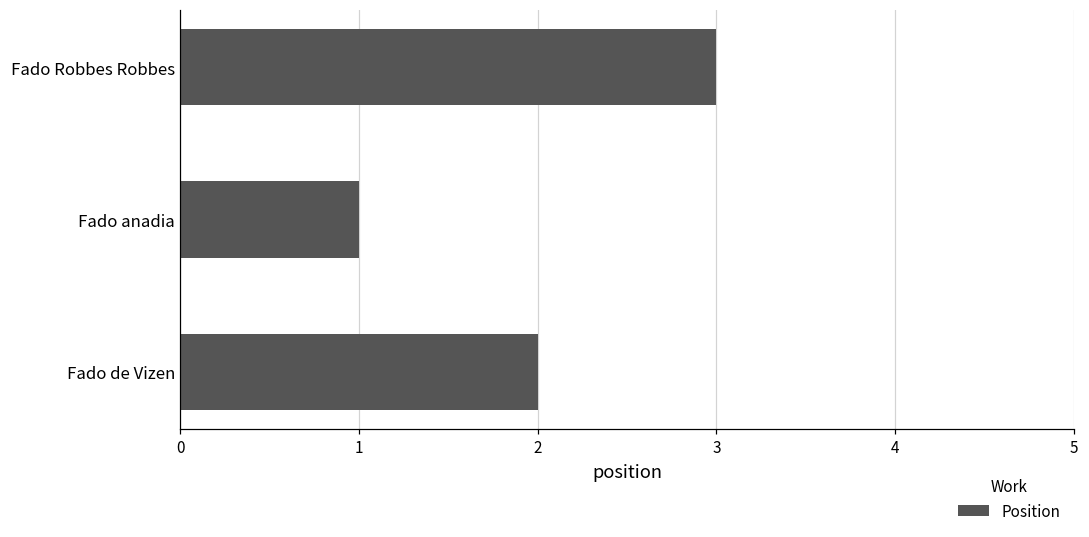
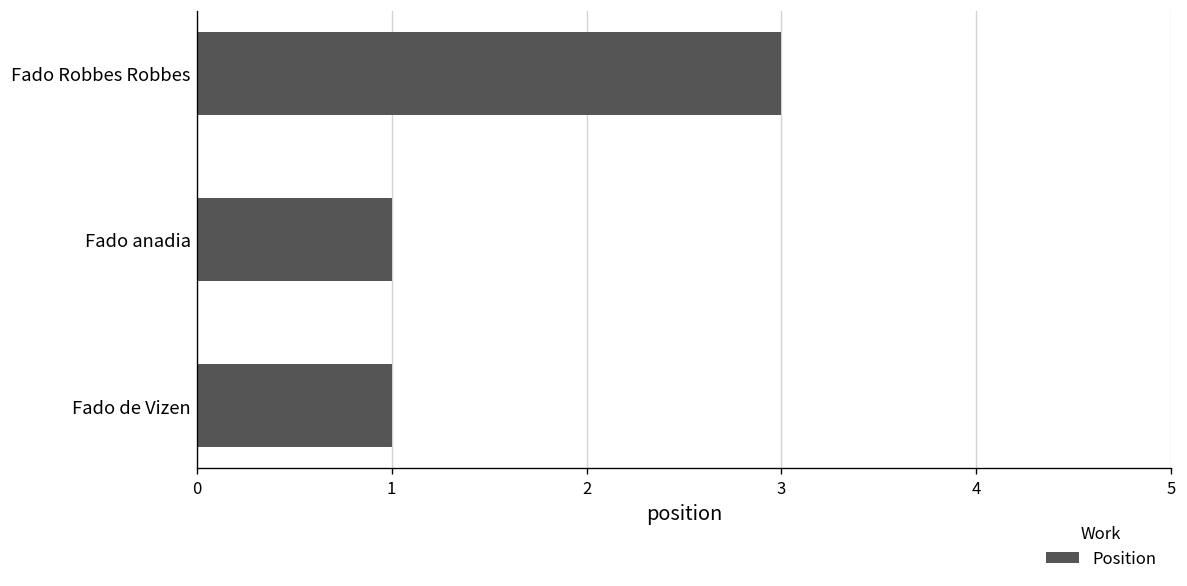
  {
    "Fado Robbes Robbes": 3,
    "Fado anadia": 1,
-   "Fado de Vizen": 2
+   "Fado de Vizen": 1
  }
